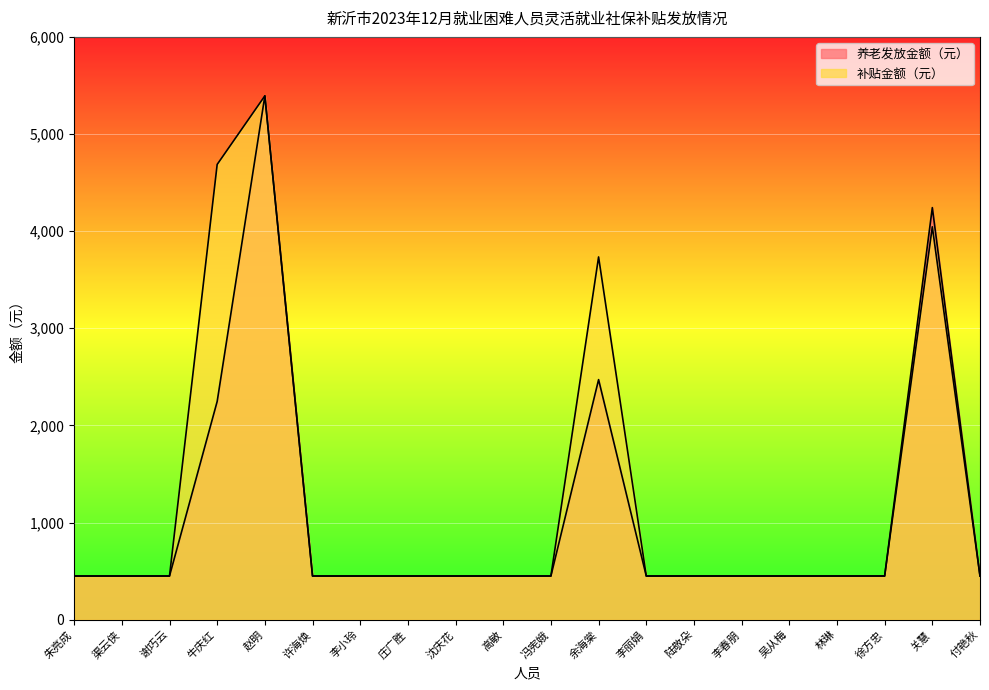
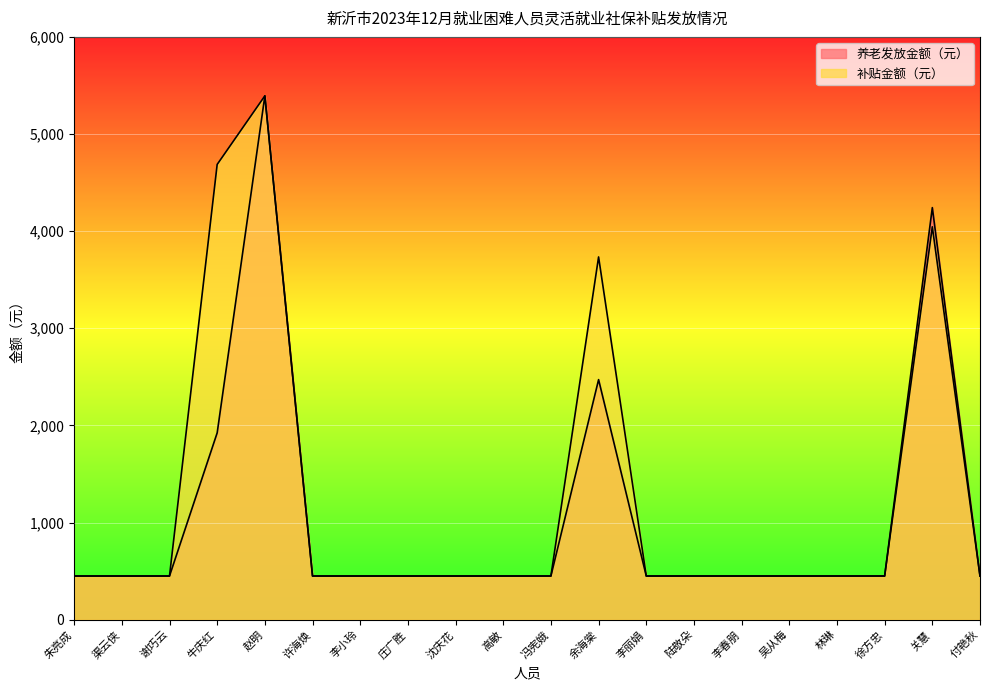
  {
    "养老发放金额（元）": {
-     "牛庆红": "2,200",
+     "牛庆红": "1,900",
      "余海棠": "2,500",
      "关慧": "4,200"
    },
    "补贴金额（元）": {
      "牛庆红": "4,700",
      "余海棠": "3,700",
      "关慧": "4,000"
    }
  }
